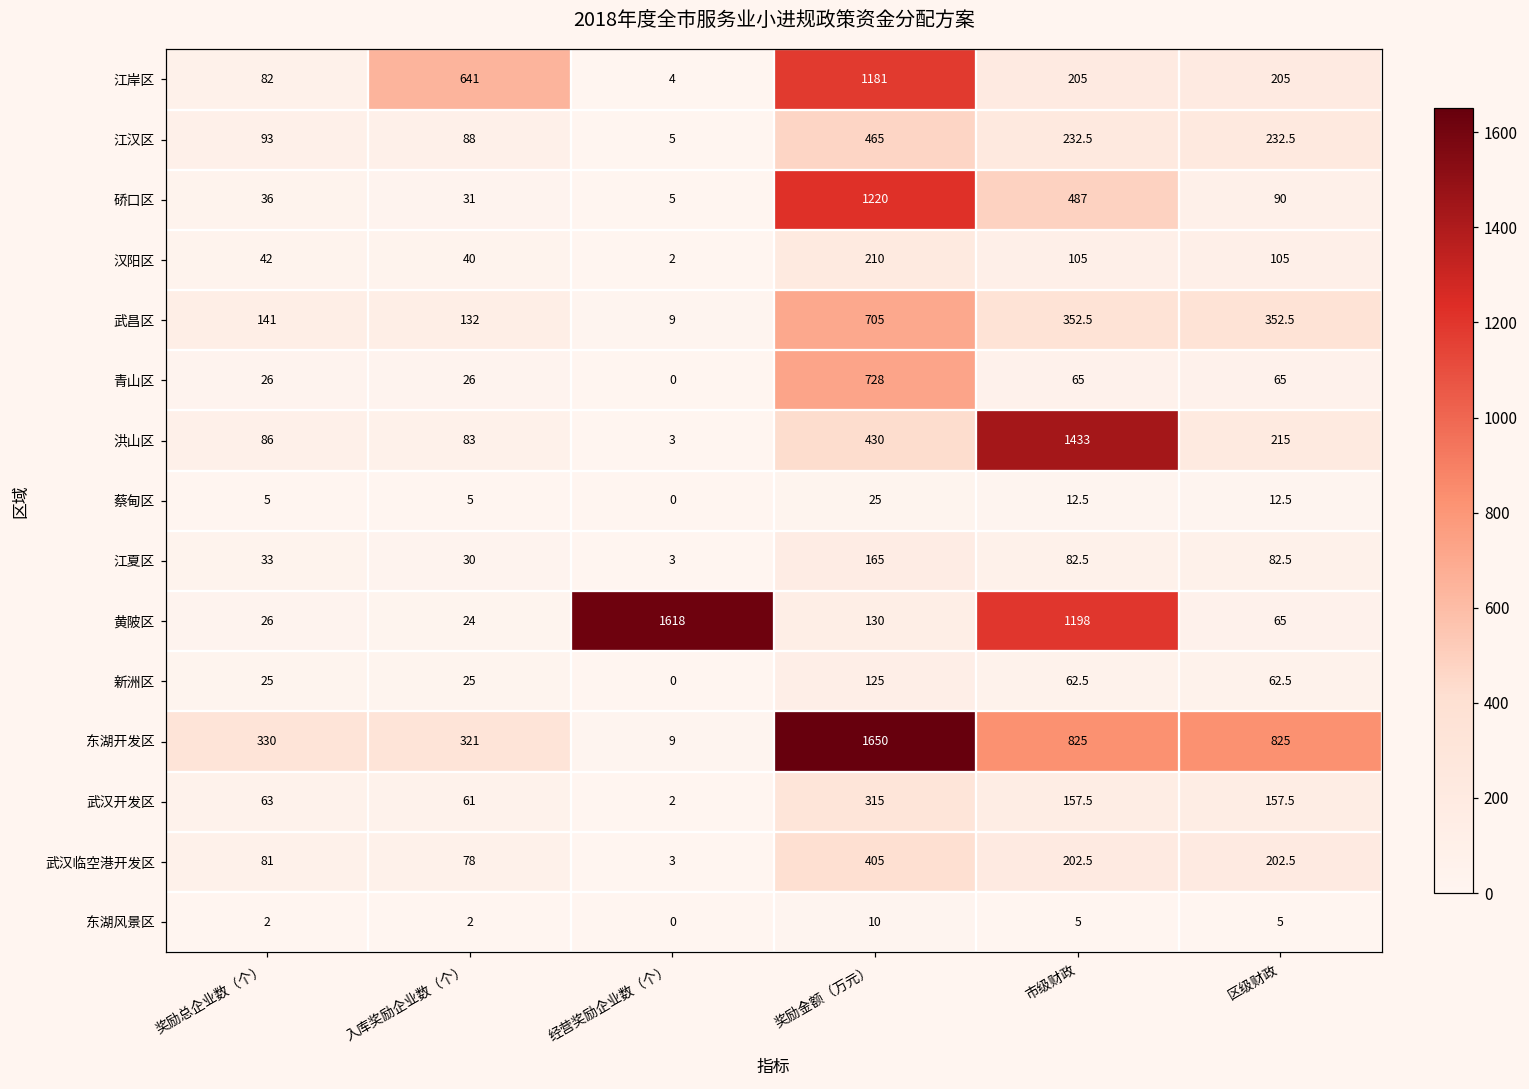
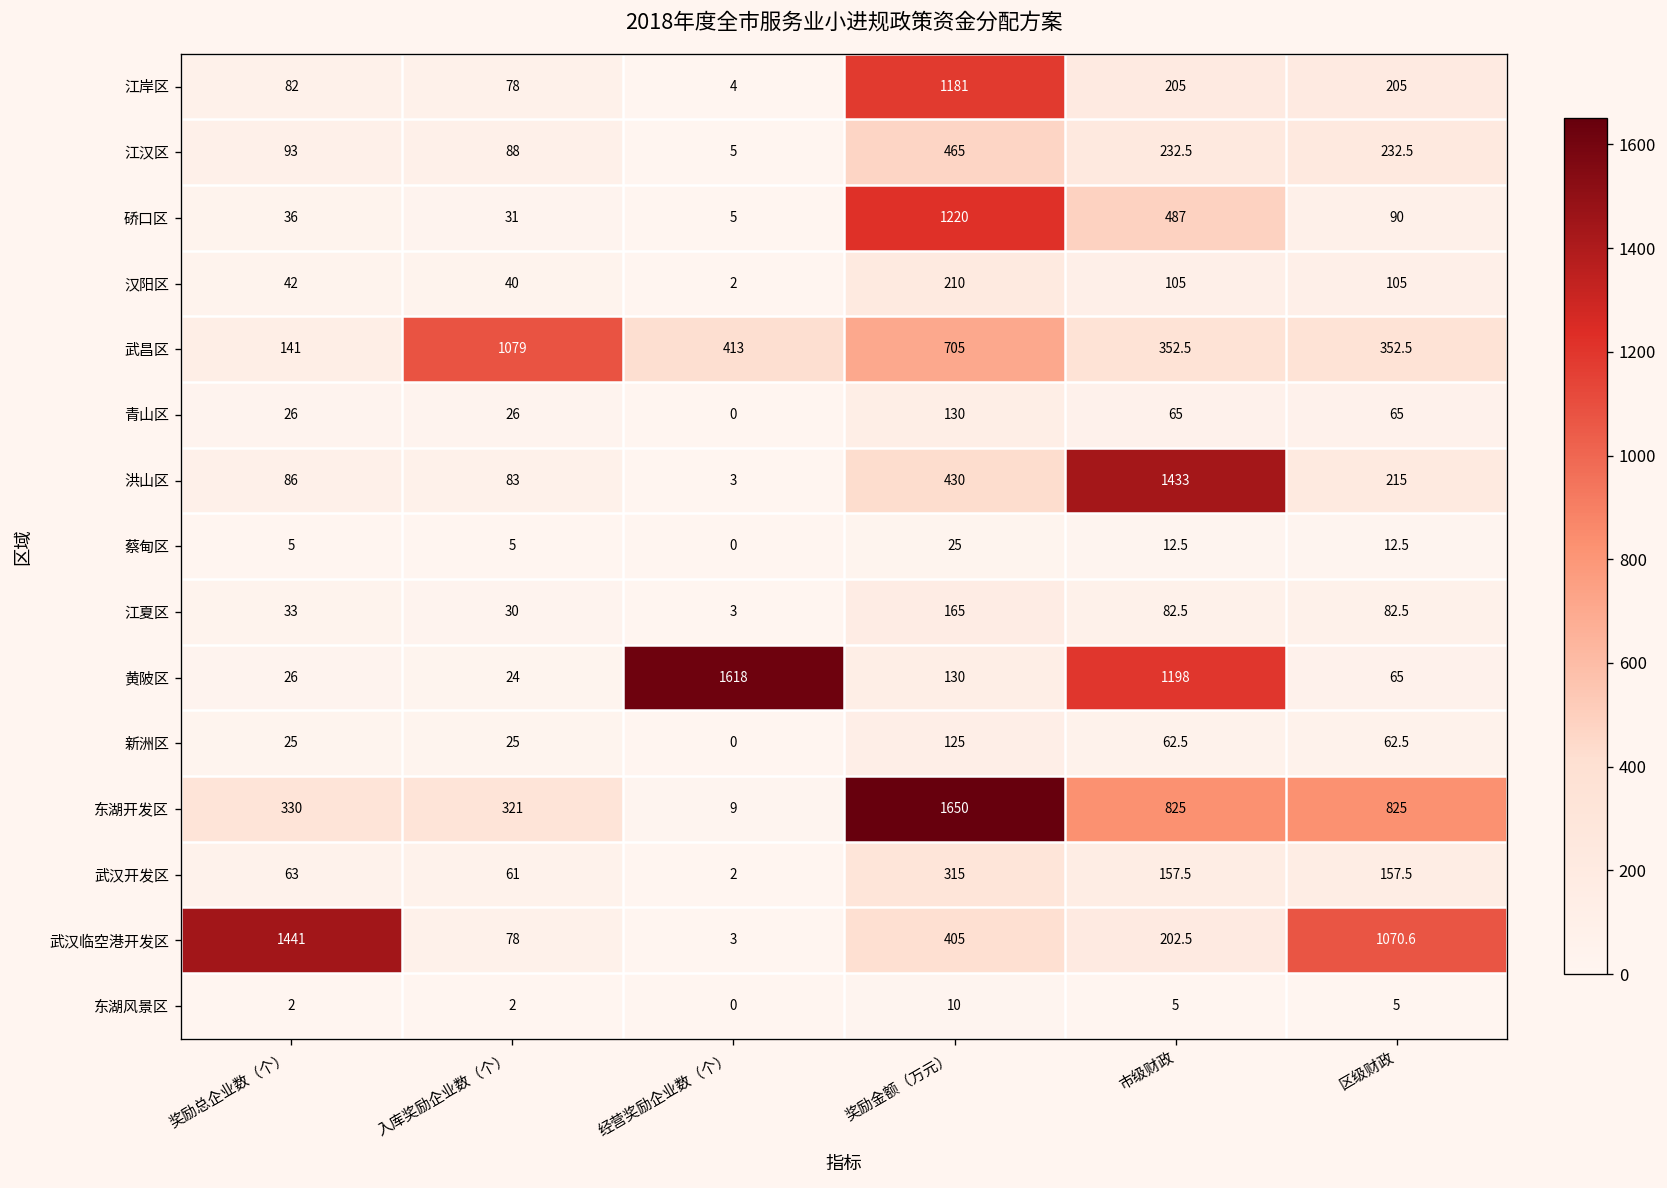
  {
    "江岸区": {
      "奖励总企业数（个）": 82,
-     "入库奖励企业数（个）": 641,
+     "入库奖励企业数（个）": 78,
      "经营奖励企业数（个）": 4,
      "奖励金额（万元）": 1181,
      "市级财政": 205,
      "区级财政": 205
    },
    "江汉区": {
      "奖励总企业数（个）": 93,
      "入库奖励企业数（个）": 88,
      "经营奖励企业数（个）": 5,
      "奖励金额（万元）": 465,
      "市级财政": 232.5,
      "区级财政": 232.5
    },
    "硚口区": {
      "奖励总企业数（个）": 36,
      "入库奖励企业数（个）": 31,
      "经营奖励企业数（个）": 5,
      "奖励金额（万元）": 1220,
      "市级财政": 487,
      "区级财政": 90
    },
    "汉阳区": {
      "奖励总企业数（个）": 42,
      "入库奖励企业数（个）": 40,
      "经营奖励企业数（个）": 2,
      "奖励金额（万元）": 210,
      "市级财政": 105,
      "区级财政": 105
    },
    "武昌区": {
      "奖励总企业数（个）": 141,
-     "入库奖励企业数（个）": 132,
-     "经营奖励企业数（个）": 9,
+     "入库奖励企业数（个）": 1079,
+     "经营奖励企业数（个）": 413,
      "奖励金额（万元）": 705,
      "市级财政": 352.5,
      "区级财政": 352.5
    },
    "青山区": {
      "奖励总企业数（个）": 26,
      "入库奖励企业数（个）": 26,
      "经营奖励企业数（个）": 0,
-     "奖励金额（万元）": 728,
+     "奖励金额（万元）": 130,
      "市级财政": 65,
      "区级财政": 65
    },
    "洪山区": {
      "奖励总企业数（个）": 86,
      "入库奖励企业数（个）": 83,
      "经营奖励企业数（个）": 3,
      "奖励金额（万元）": 430,
      "市级财政": 1433,
      "区级财政": 215
    },
    "蔡甸区": {
      "奖励总企业数（个）": 5,
      "入库奖励企业数（个）": 5,
      "经营奖励企业数（个）": 0,
      "奖励金额（万元）": 25,
      "市级财政": 12.5,
      "区级财政": 12.5
    },
    "江夏区": {
      "奖励总企业数（个）": 33,
      "入库奖励企业数（个）": 30,
      "经营奖励企业数（个）": 3,
      "奖励金额（万元）": 165,
      "市级财政": 82.5,
      "区级财政": 82.5
    },
    "黄陂区": {
      "奖励总企业数（个）": 26,
      "入库奖励企业数（个）": 24,
      "经营奖励企业数（个）": 1618,
      "奖励金额（万元）": 130,
      "市级财政": 1198,
      "区级财政": 65
    },
    "新洲区": {
      "奖励总企业数（个）": 25,
      "入库奖励企业数（个）": 25,
      "经营奖励企业数（个）": 0,
      "奖励金额（万元）": 125,
      "市级财政": 62.5,
      "区级财政": 62.5
    },
    "东湖开发区": {
      "奖励总企业数（个）": 330,
      "入库奖励企业数（个）": 321,
      "经营奖励企业数（个）": 9,
      "奖励金额（万元）": 1650,
      "市级财政": 825,
      "区级财政": 825
    },
    "武汉开发区": {
      "奖励总企业数（个）": 63,
      "入库奖励企业数（个）": 61,
      "经营奖励企业数（个）": 2,
      "奖励金额（万元）": 315,
      "市级财政": 157.5,
      "区级财政": 157.5
    },
    "武汉临空港开发区": {
-     "奖励总企业数（个）": 81,
+     "奖励总企业数（个）": 1441,
      "入库奖励企业数（个）": 78,
      "经营奖励企业数（个）": 3,
      "奖励金额（万元）": 405,
      "市级财政": 202.5,
-     "区级财政": 202.5
+     "区级财政": 1070.6
    },
    "东湖风景区": {
      "奖励总企业数（个）": 2,
      "入库奖励企业数（个）": 2,
      "经营奖励企业数（个）": 0,
      "奖励金额（万元）": 10,
      "市级财政": 5,
      "区级财政": 5
    }
  }
